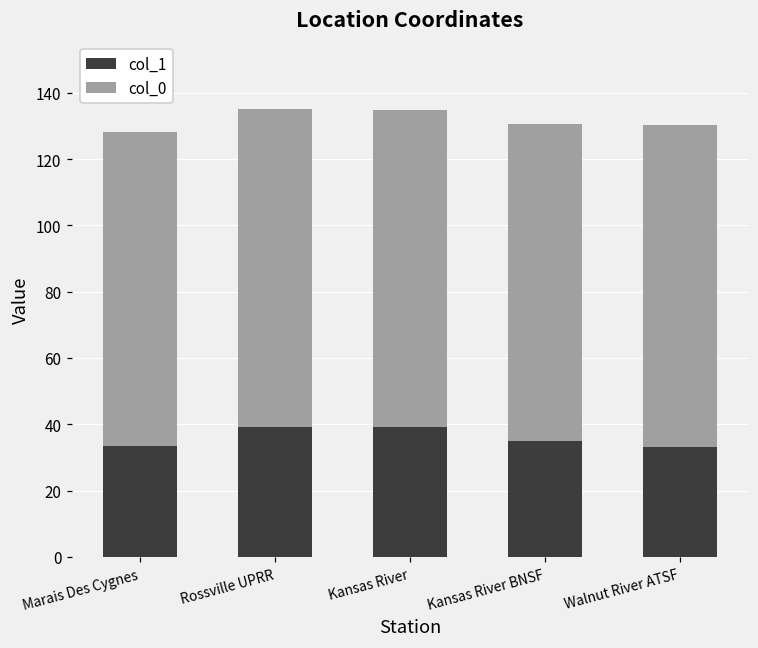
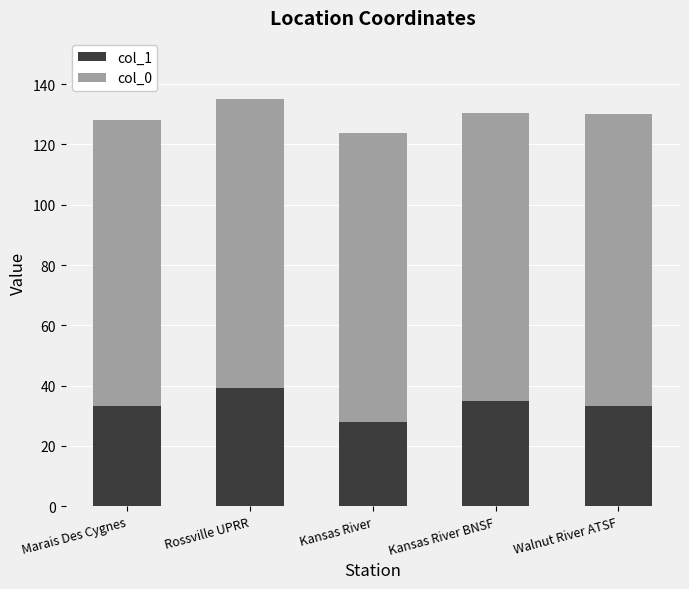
  {
    "col_1": {
      "Marais Des Cygnes": 33,
      "Rossville UPRR": 39,
-     "Kansas River": 39,
+     "Kansas River": 28,
      "Kansas River BNSF": 35,
      "Walnut River ATSF": 33
    },
    "col_0": {
      "Marais Des Cygnes": 95,
      "Rossville UPRR": 96,
      "Kansas River": 96,
      "Kansas River BNSF": 96,
      "Walnut River ATSF": 97
    }
  }
